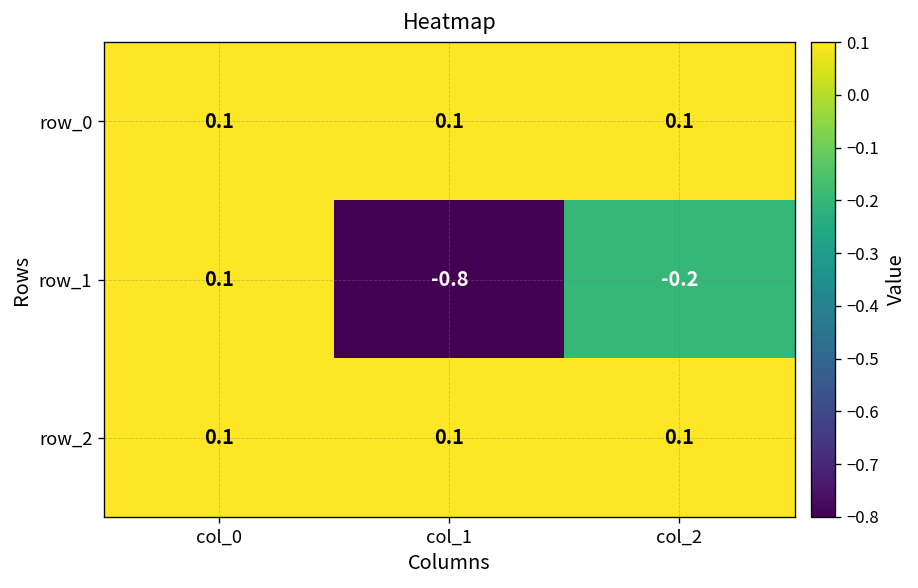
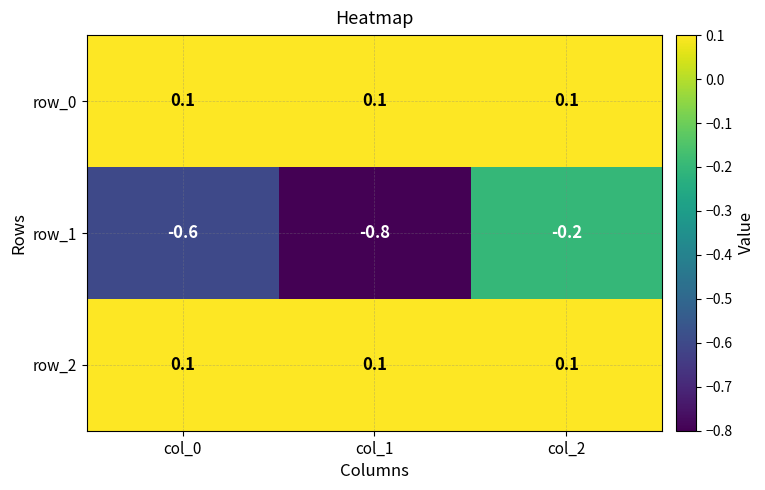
  {
    "row_0": {
      "col_0": 0.1,
      "col_1": 0.1,
      "col_2": 0.1
    },
    "row_1": {
-     "col_0": 0.1,
+     "col_0": -0.6,
      "col_1": -0.8,
      "col_2": -0.2
    },
    "row_2": {
      "col_0": 0.1,
      "col_1": 0.1,
      "col_2": 0.1
    }
  }
